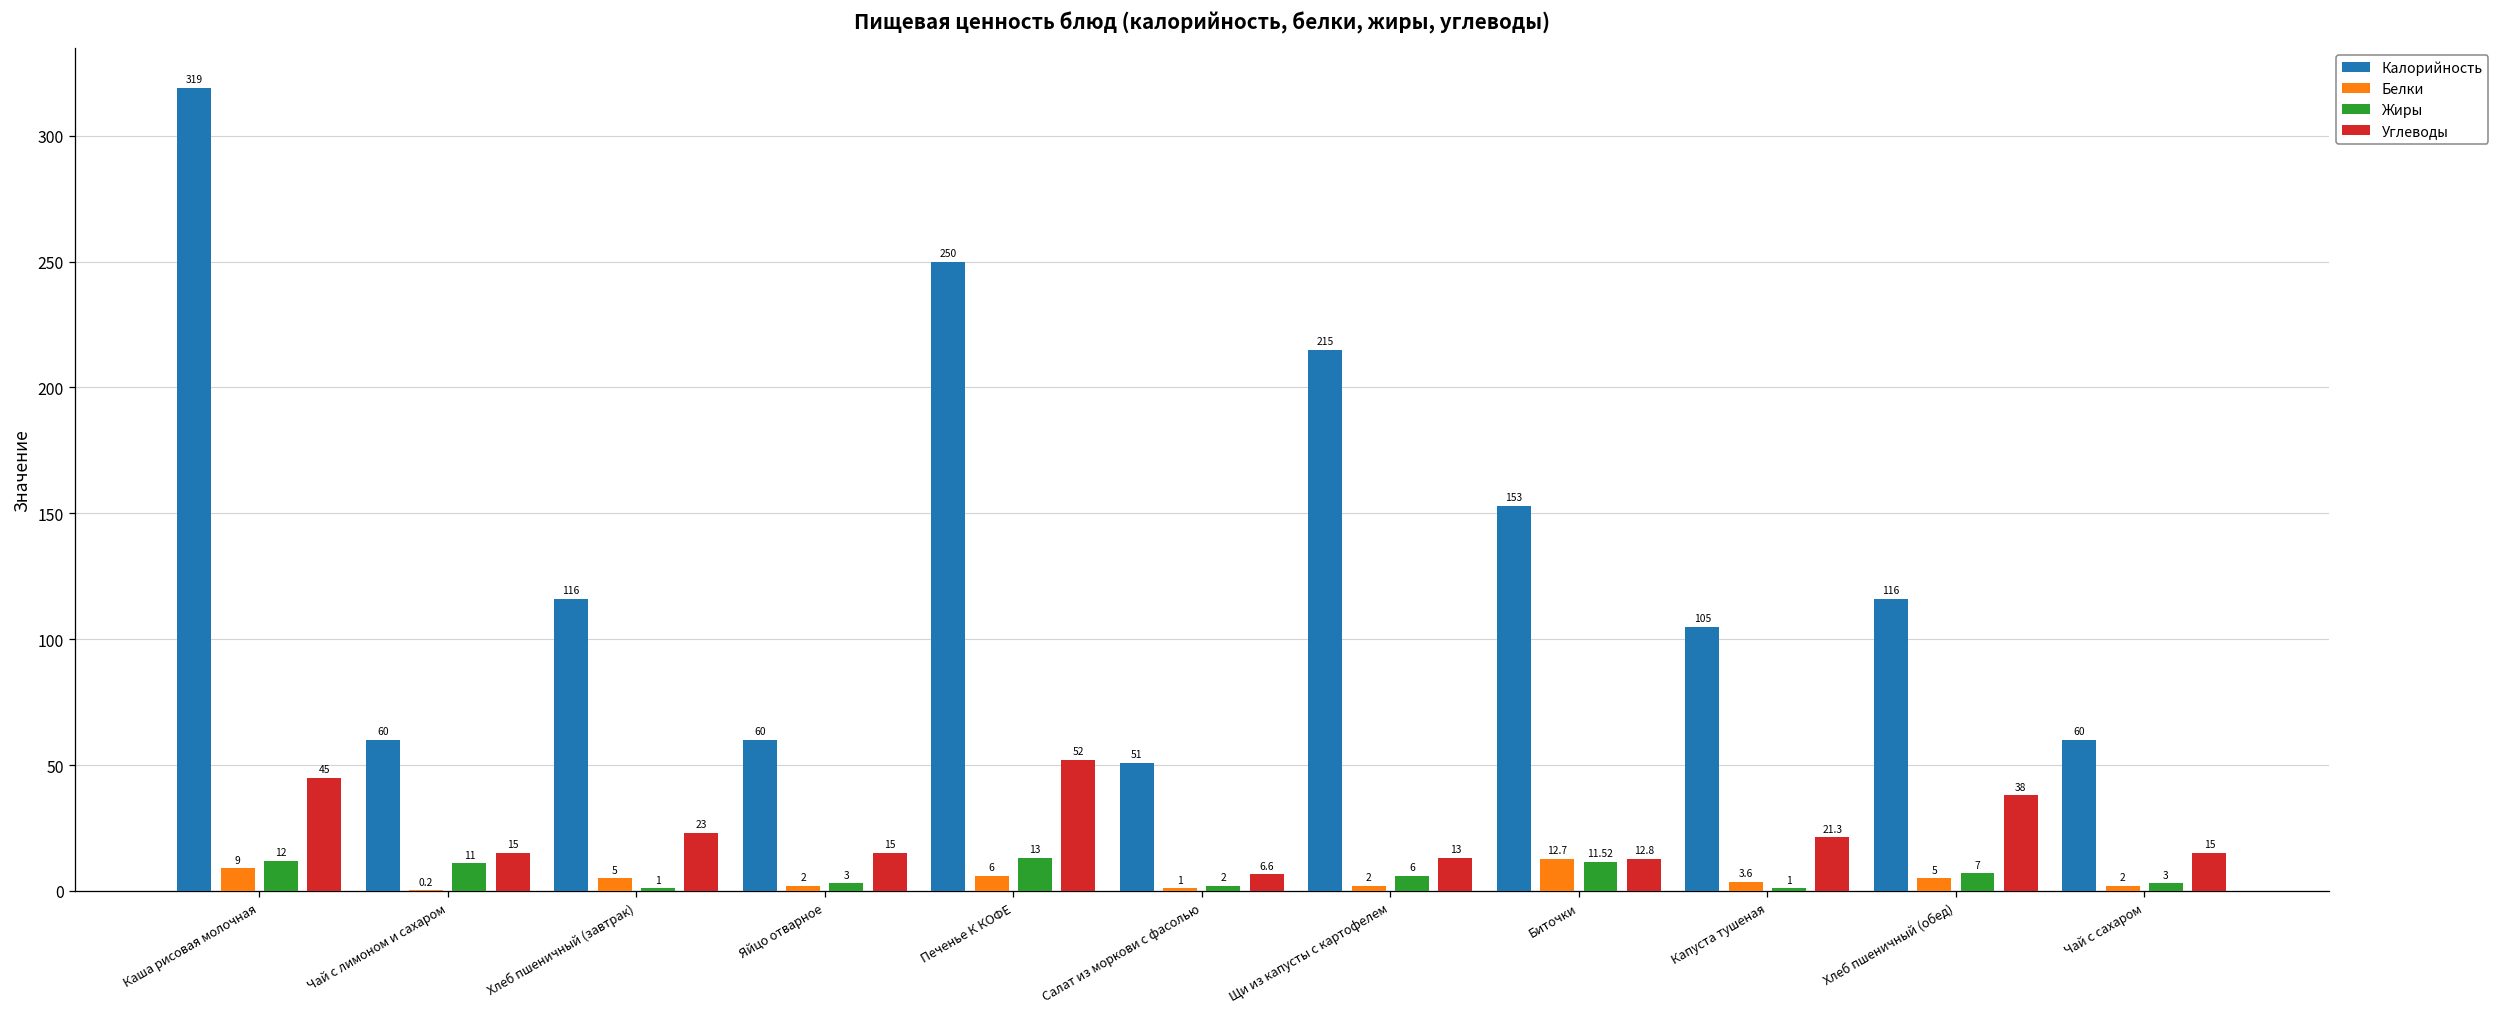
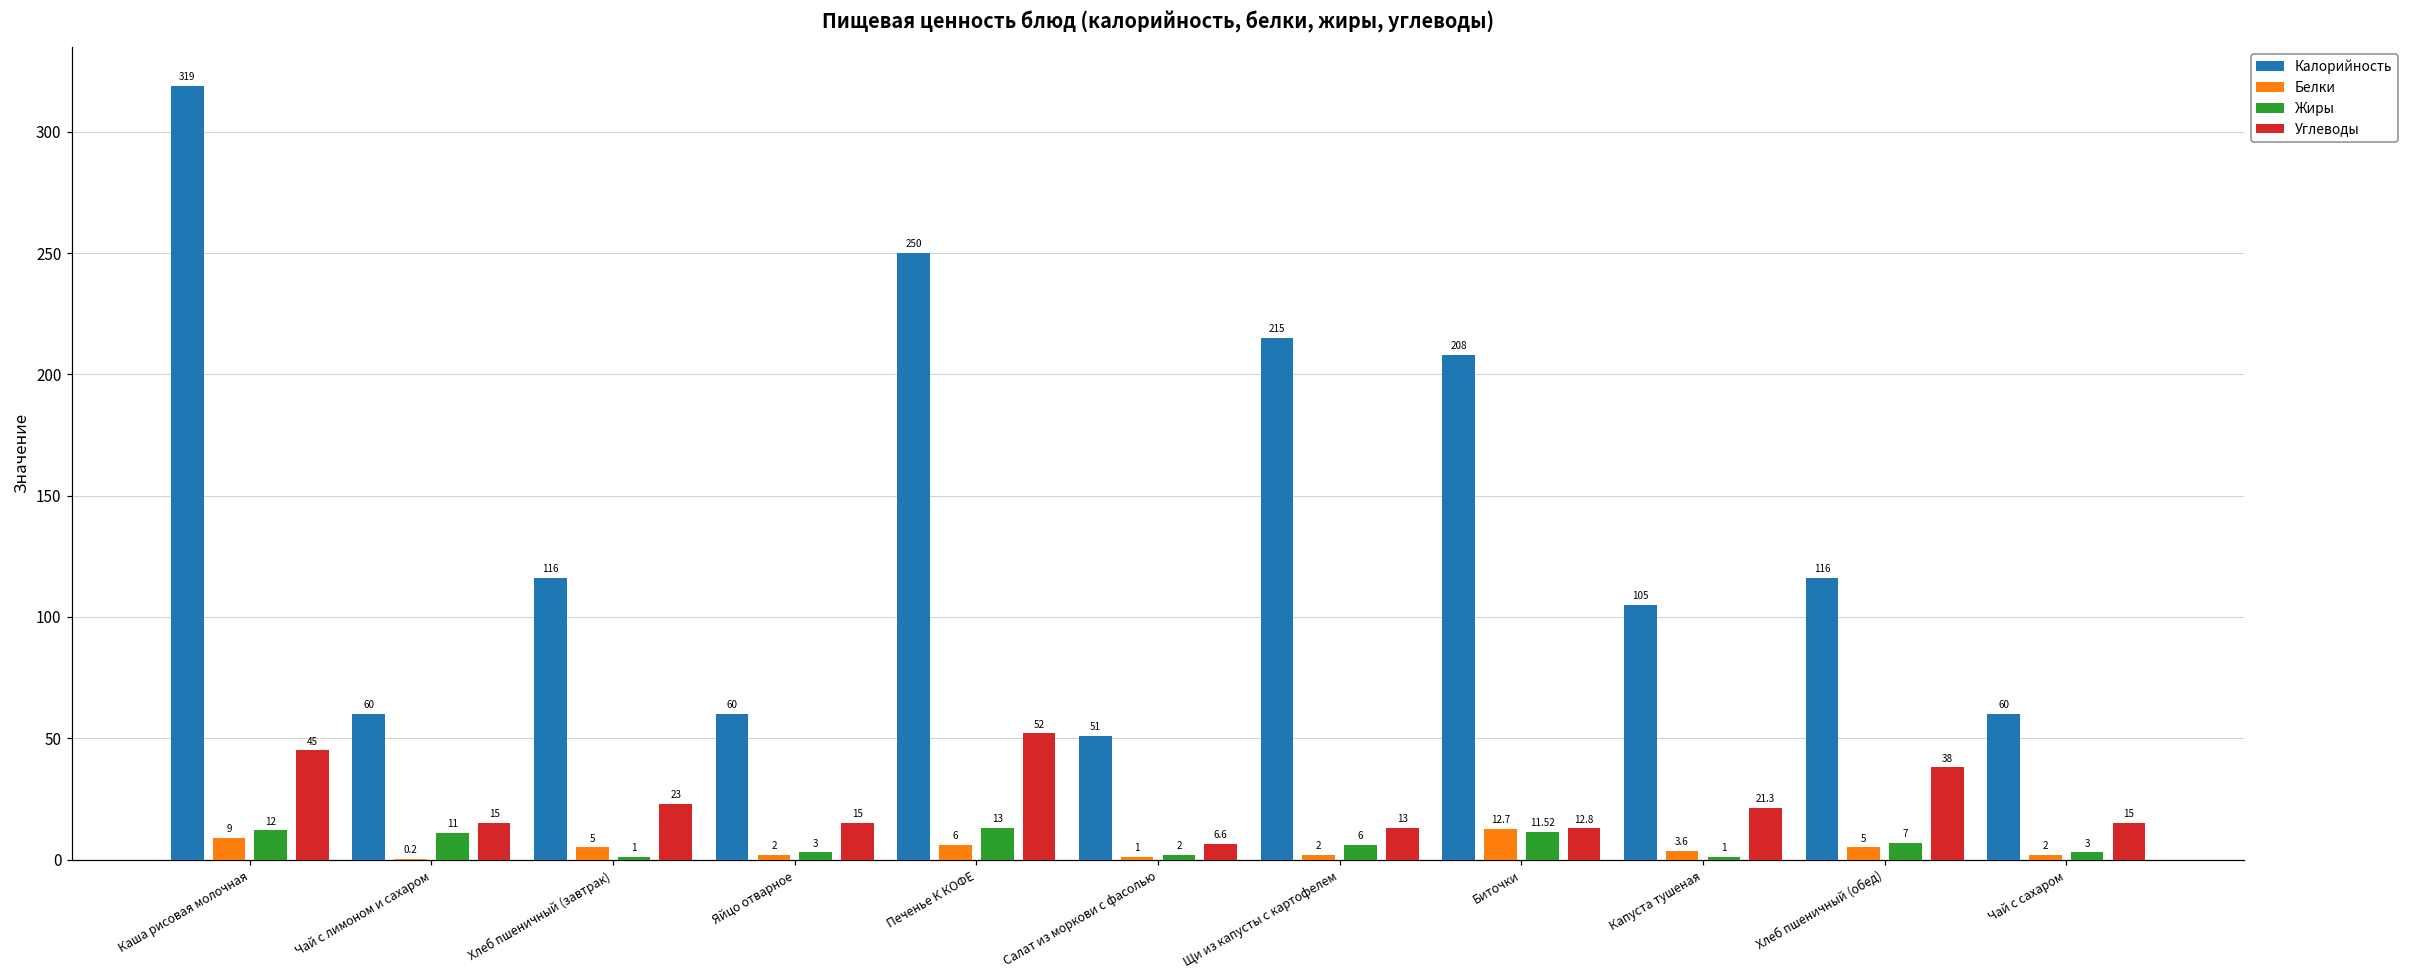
  {
    "Калорийность": {
      "Каша рисовая молочная": 319,
      "Чай с лимоном и сахаром": 60,
      "Хлеб пшеничный (завтрак)": 116,
      "Яйцо отварное": 60,
      "Печенье К КОФЕ": 250,
      "Салат из моркови с фасолью": 51,
      "Щи из капусты с картофелем": 215,
-     "Биточки": 153,
+     "Биточки": 208,
      "Капуста тушеная": 105,
      "Хлеб пшеничный (обед)": 116,
      "Чай с сахаром": 60
    },
    "Белки": {
      "Каша рисовая молочная": 9,
      "Чай с лимоном и сахаром": 0.2,
      "Хлеб пшеничный (завтрак)": 5,
      "Яйцо отварное": 2,
      "Печенье К КОФЕ": 6,
      "Салат из моркови с фасолью": 1,
      "Щи из капусты с картофелем": 2,
      "Биточки": 12.7,
      "Капуста тушеная": 3.6,
      "Хлеб пшеничный (обед)": 5,
      "Чай с сахаром": 2
    },
    "Жиры": {
      "Каша рисовая молочная": 12,
      "Чай с лимоном и сахаром": 11,
      "Хлеб пшеничный (завтрак)": 1,
      "Яйцо отварное": 3,
      "Печенье К КОФЕ": 13,
      "Салат из моркови с фасолью": 2,
      "Щи из капусты с картофелем": 6,
      "Биточки": 11.52,
      "Капуста тушеная": 1,
      "Хлеб пшеничный (обед)": 7,
      "Чай с сахаром": 3
    },
    "Углеводы": {
      "Каша рисовая молочная": 45,
      "Чай с лимоном и сахаром": 15,
      "Хлеб пшеничный (завтрак)": 23,
      "Яйцо отварное": 15,
      "Печенье К КОФЕ": 52,
      "Салат из моркови с фасолью": 6.6,
      "Щи из капусты с картофелем": 13,
      "Биточки": 12.8,
      "Капуста тушеная": 21.3,
      "Хлеб пшеничный (обед)": 38,
      "Чай с сахаром": 15
    }
  }
